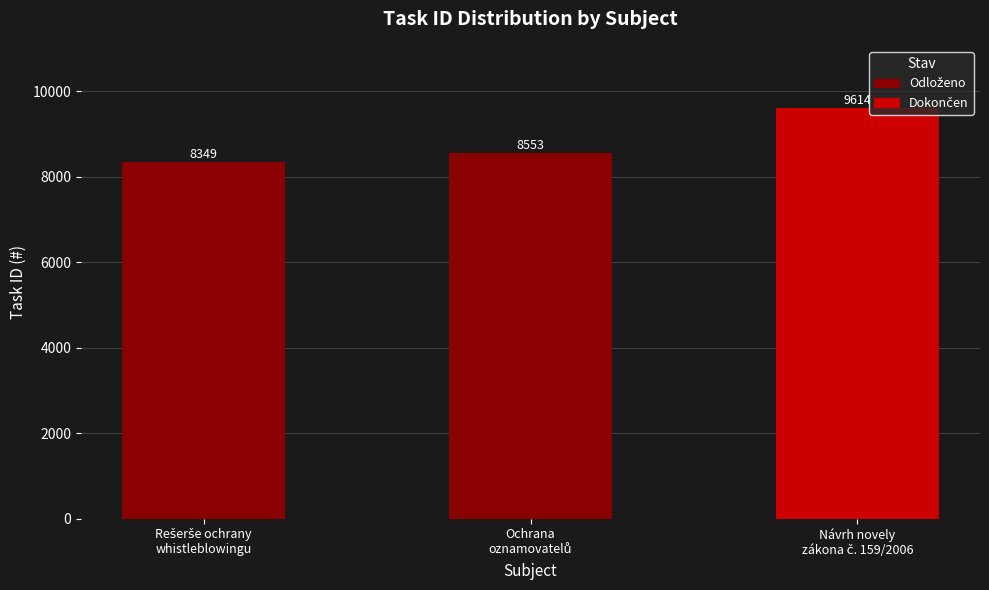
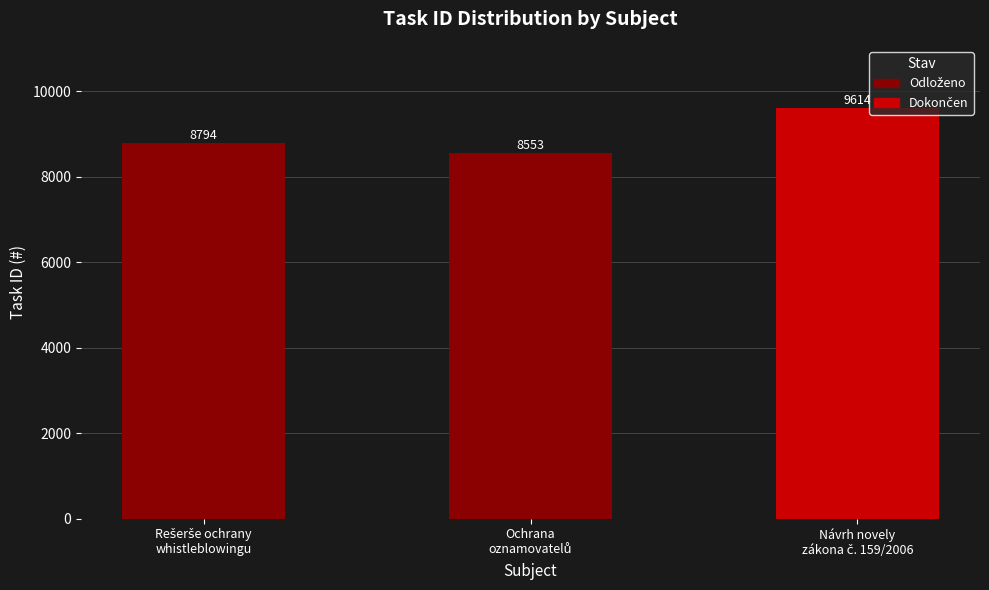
  {
-   "Rešerše ochrany whistleblowingu": 8349,
+   "Rešerše ochrany whistleblowingu": 8794,
    "Ochrana oznamovatelů": 8553
  }
